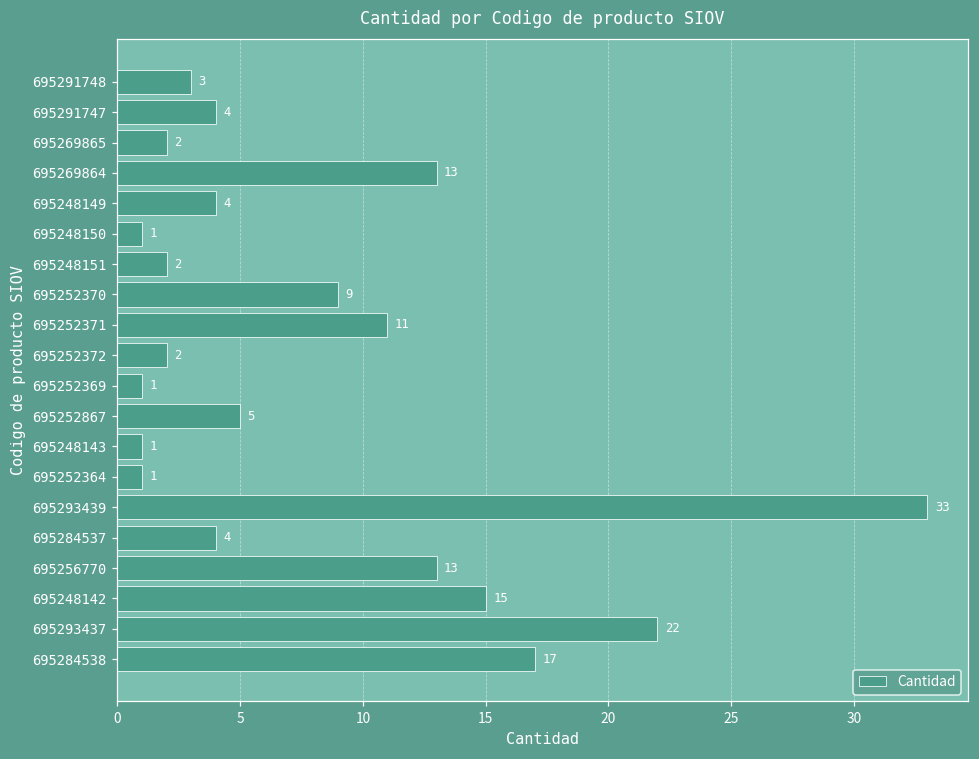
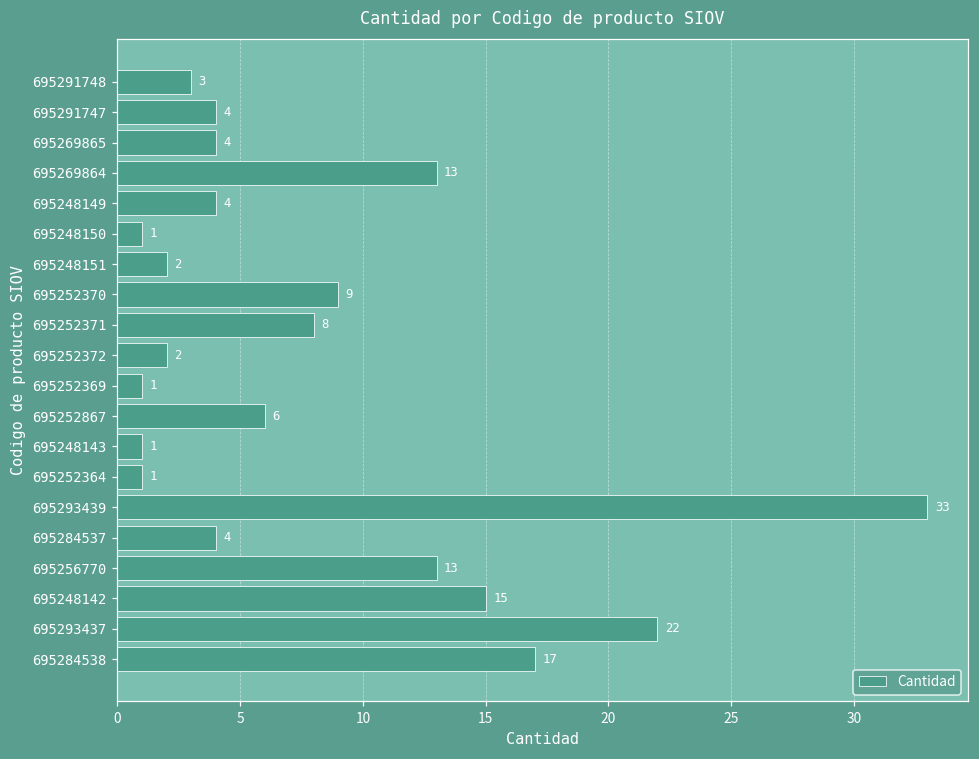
  {
    "695291748": 3,
    "695291747": 4,
-   "695269865": 2,
+   "695269865": 4,
    "695269864": 13,
    "695248149": 4,
    "695248150": 1,
    "695248151": 2,
    "695252370": 9,
-   "695252371": 11,
+   "695252371": 8,
    "695252372": 2,
    "695252369": 1,
-   "695252867": 5,
+   "695252867": 6,
    "695248143": 1,
    "695252364": 1,
    "695293439": 33,
    "695284537": 4,
    "695256770": 13,
    "695248142": 15,
    "695293437": 22,
    "695284538": 17
  }
